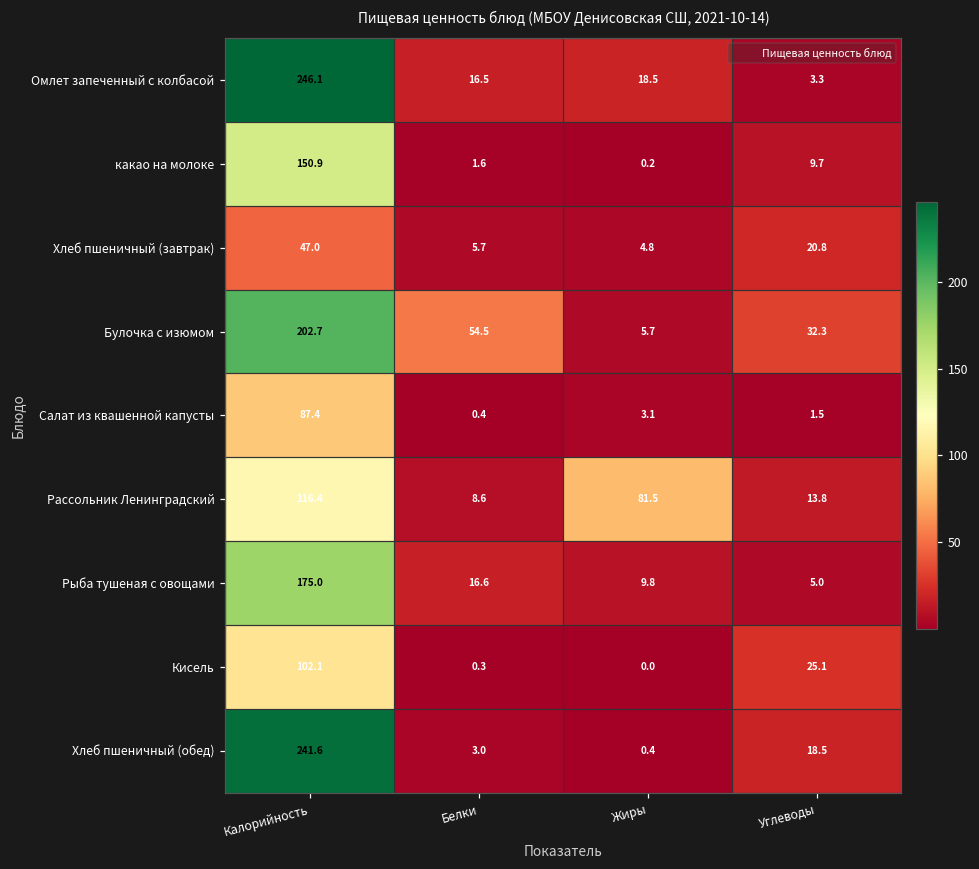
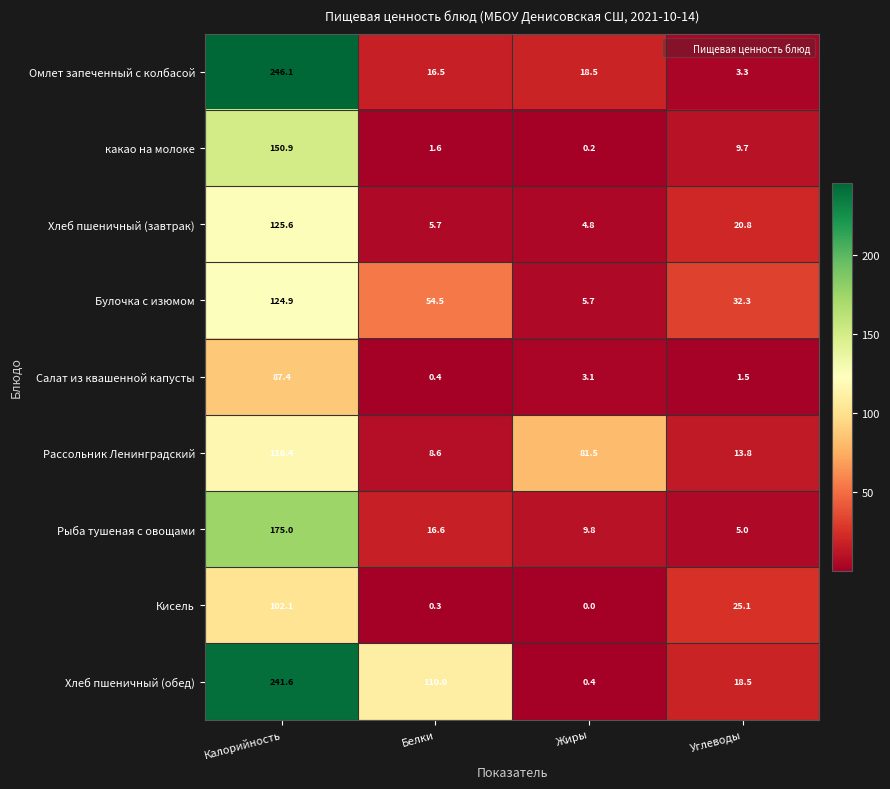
  {
    "Омлет запеченный с колбасой": {
      "Калорийность": 246.1,
      "Белки": 16.5,
      "Жиры": 18.5,
      "Углеводы": 3.3
    },
    "какао на молоке": {
      "Калорийность": 150.9,
      "Белки": 1.6,
      "Жиры": 0.2,
      "Углеводы": 9.7
    },
    "Хлеб пшеничный (завтрак)": {
-     "Калорийность": 47.0,
+     "Калорийность": 125.6,
      "Белки": 5.7,
      "Жиры": 4.8,
      "Углеводы": 20.8
    },
    "Булочка с изюмом": {
-     "Калорийность": 202.7,
+     "Калорийность": 124.9,
      "Белки": 54.5,
      "Жиры": 5.7,
      "Углеводы": 32.3
    },
    "Салат из квашенной капусты": {
      "Калорийность": 87.4,
      "Белки": 0.4,
      "Жиры": 3.1,
      "Углеводы": 1.5
    },
    "Рассольник Ленинградский": {
      "Калорийность": 116.4,
      "Белки": 8.6,
      "Жиры": 81.5,
      "Углеводы": 13.8
    },
    "Рыба тушеная с овощами": {
      "Калорийность": 175.0,
      "Белки": 16.6,
      "Жиры": 9.8,
      "Углеводы": 5.0
    },
    "Кисель": {
      "Калорийность": 102.1,
      "Белки": 0.3,
      "Жиры": 0.0,
      "Углеводы": 25.1
    },
    "Хлеб пшеничный (обед)": {
      "Калорийность": 241.6,
-     "Белки": 3.0,
+     "Белки": 110.0,
      "Жиры": 0.4,
      "Углеводы": 18.5
    }
  }
